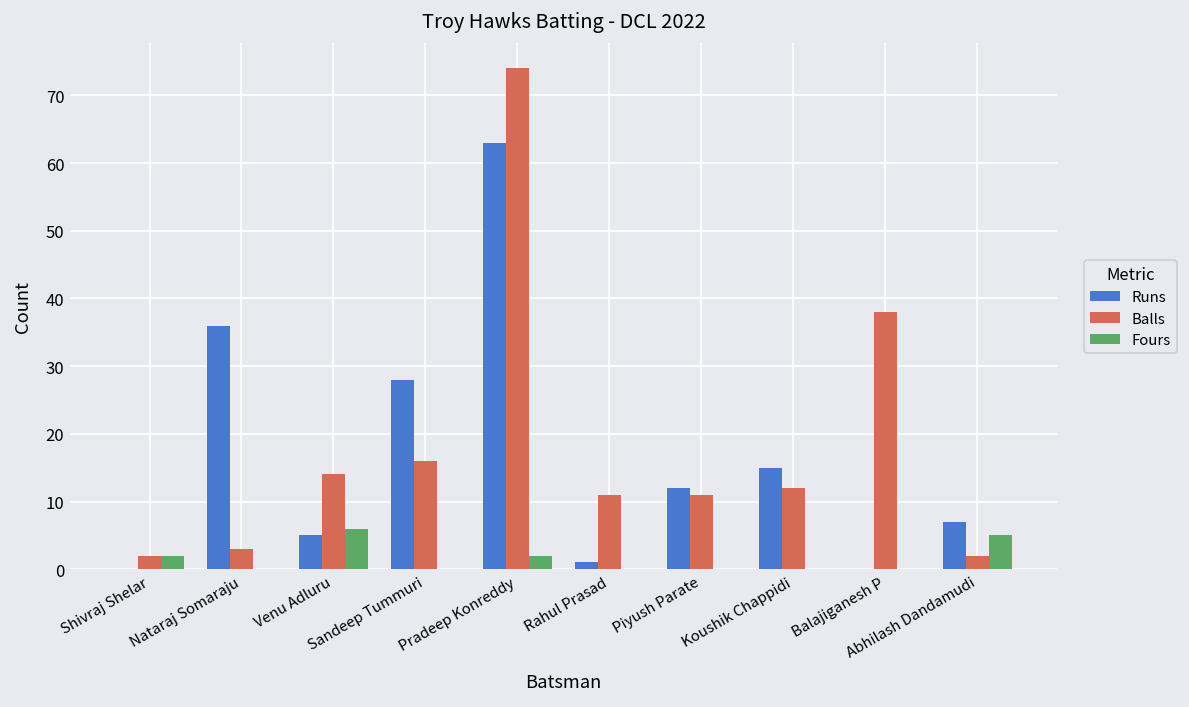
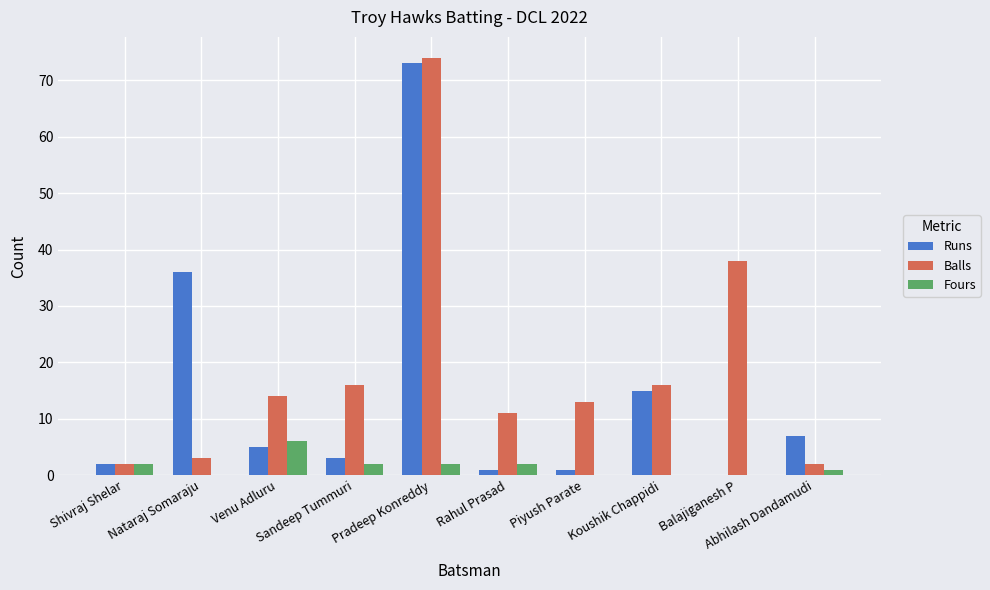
  {
    "Runs": {
-     "Shivraj Shelar": 0,
+     "Shivraj Shelar": 2,
      "Nataraj Somaraju": 36,
      "Venu Adluru": 5,
-     "Sandeep Tummuri": 28,
-     "Pradeep Konreddy": 63,
+     "Sandeep Tummuri": 3,
+     "Pradeep Konreddy": 73,
      "Rahul Prasad": 1,
-     "Piyush Parate": 12,
+     "Piyush Parate": 1,
      "Koushik Chappidi": 15,
      "Balajiganesh P": 0,
      "Abhilash Dandamudi": 7
    },
    "Balls": {
      "Shivraj Shelar": 2,
      "Nataraj Somaraju": 3,
      "Venu Adluru": 14,
      "Sandeep Tummuri": 16,
      "Pradeep Konreddy": 74,
      "Rahul Prasad": 11,
-     "Piyush Parate": 11,
-     "Koushik Chappidi": 12,
+     "Piyush Parate": 13,
+     "Koushik Chappidi": 16,
      "Balajiganesh P": 38,
      "Abhilash Dandamudi": 2
    },
    "Fours": {
      "Shivraj Shelar": 2,
      "Nataraj Somaraju": 0,
      "Venu Adluru": 6,
-     "Sandeep Tummuri": 0,
+     "Sandeep Tummuri": 2,
      "Pradeep Konreddy": 2,
-     "Rahul Prasad": 0,
+     "Rahul Prasad": 2,
      "Piyush Parate": 0,
      "Koushik Chappidi": 0,
      "Balajiganesh P": 0,
-     "Abhilash Dandamudi": 5
+     "Abhilash Dandamudi": 1
    }
  }
